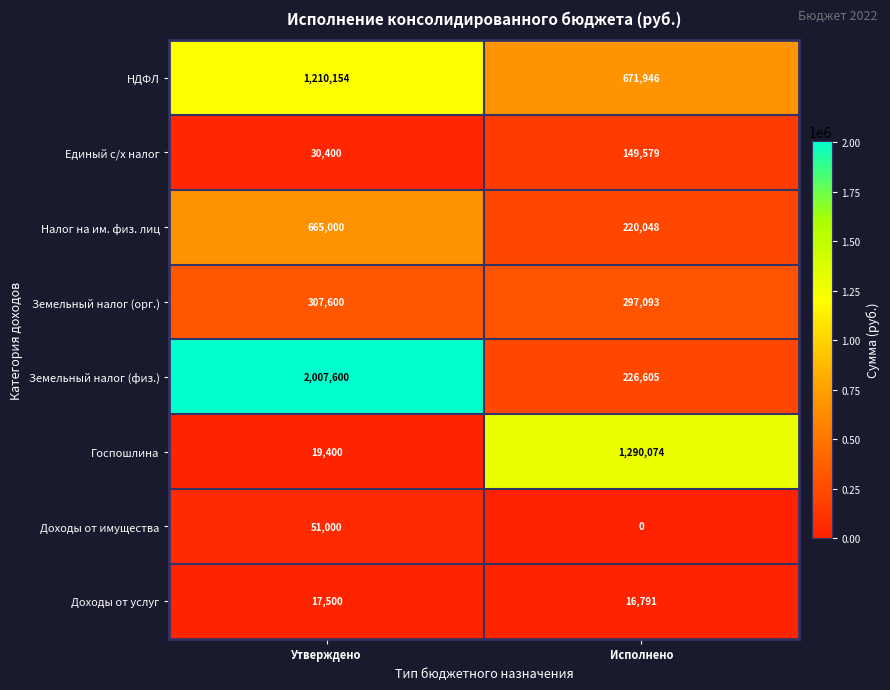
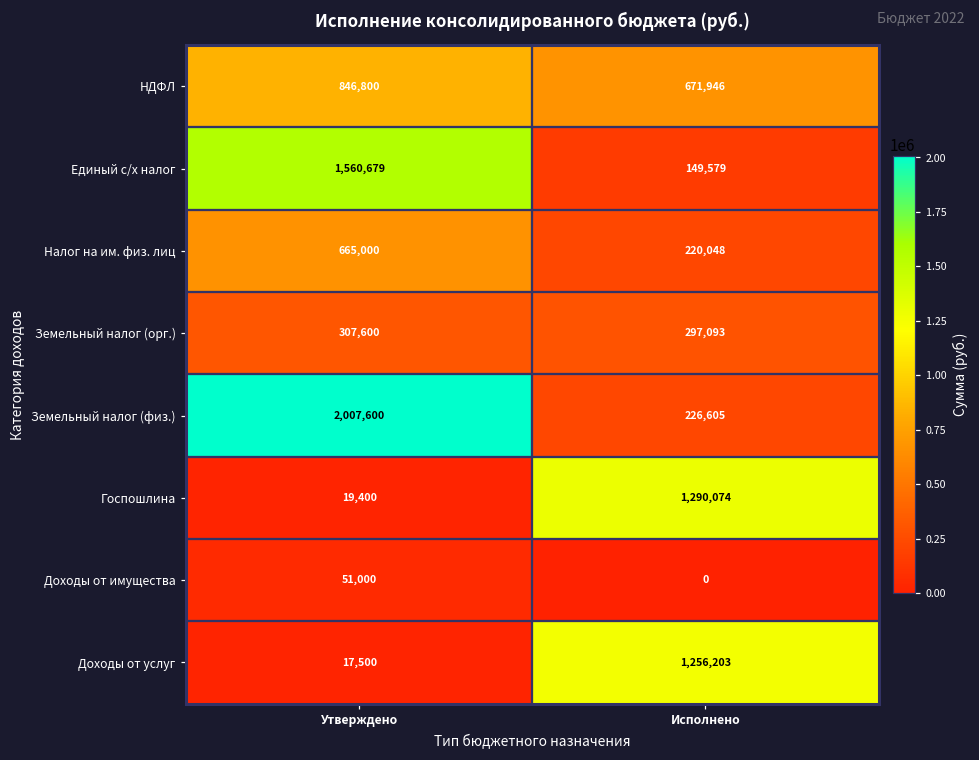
  {
    "НДФЛ": {
-     "Утверждено": "1,210,154",
+     "Утверждено": "846,800",
      "Исполнено": "671,946"
    },
    "Единый с/х налог": {
-     "Утверждено": "30,400",
+     "Утверждено": "1,560,679",
      "Исполнено": "149,579"
    },
    "Налог на им. физ. лиц": {
      "Утверждено": "665,000",
      "Исполнено": "220,048"
    },
    "Земельный налог (орг.)": {
      "Утверждено": "307,600",
      "Исполнено": "297,093"
    },
    "Земельный налог (физ.)": {
      "Утверждено": "2,007,600",
      "Исполнено": "226,605"
    },
    "Госпошлина": {
      "Утверждено": "19,400",
      "Исполнено": "1,290,074"
    },
    "Доходы от имущества": {
      "Утверждено": "51,000",
      "Исполнено": "0"
    },
    "Доходы от услуг": {
      "Утверждено": "17,500",
-     "Исполнено": "16,791"
+     "Исполнено": "1,256,203"
    }
  }
